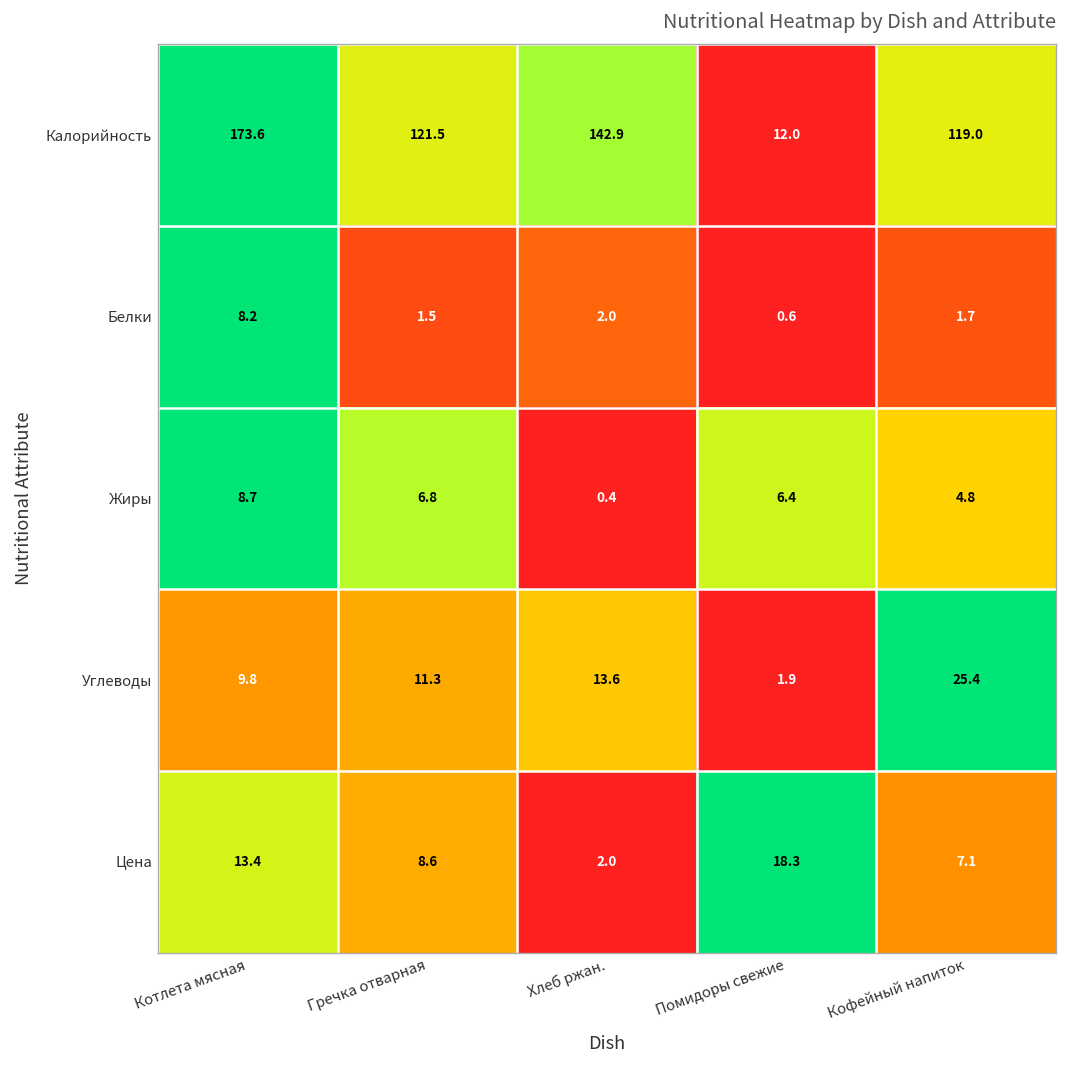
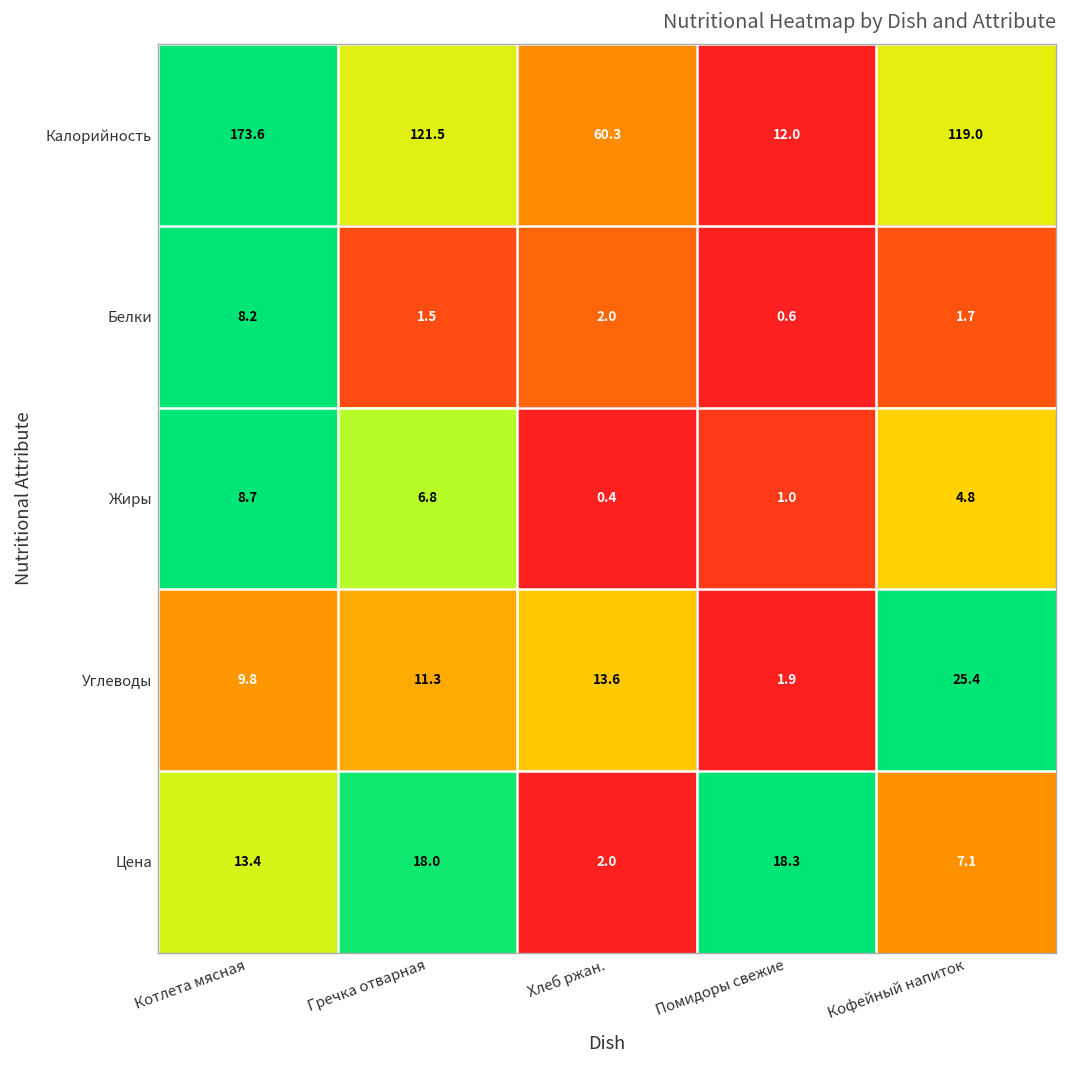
  {
    "Калорийность": {
      "Котлета мясная": 173.6,
      "Гречка отварная": 121.5,
-     "Хлеб ржан.": 142.9,
+     "Хлеб ржан.": 60.3,
      "Помидоры свежие": 12.0,
      "Кофейный напиток": 119.0
    },
    "Белки": {
      "Котлета мясная": 8.2,
      "Гречка отварная": 1.5,
      "Хлеб ржан.": 2.0,
      "Помидоры свежие": 0.6,
      "Кофейный напиток": 1.7
    },
    "Жиры": {
      "Котлета мясная": 8.7,
      "Гречка отварная": 6.8,
      "Хлеб ржан.": 0.4,
-     "Помидоры свежие": 6.4,
+     "Помидоры свежие": 1.0,
      "Кофейный напиток": 4.8
    },
    "Углеводы": {
      "Котлета мясная": 9.8,
      "Гречка отварная": 11.3,
      "Хлеб ржан.": 13.6,
      "Помидоры свежие": 1.9,
      "Кофейный напиток": 25.4
    },
    "Цена": {
      "Котлета мясная": 13.4,
-     "Гречка отварная": 8.6,
+     "Гречка отварная": 18.0,
      "Хлеб ржан.": 2.0,
      "Помидоры свежие": 18.3,
      "Кофейный напиток": 7.1
    }
  }
